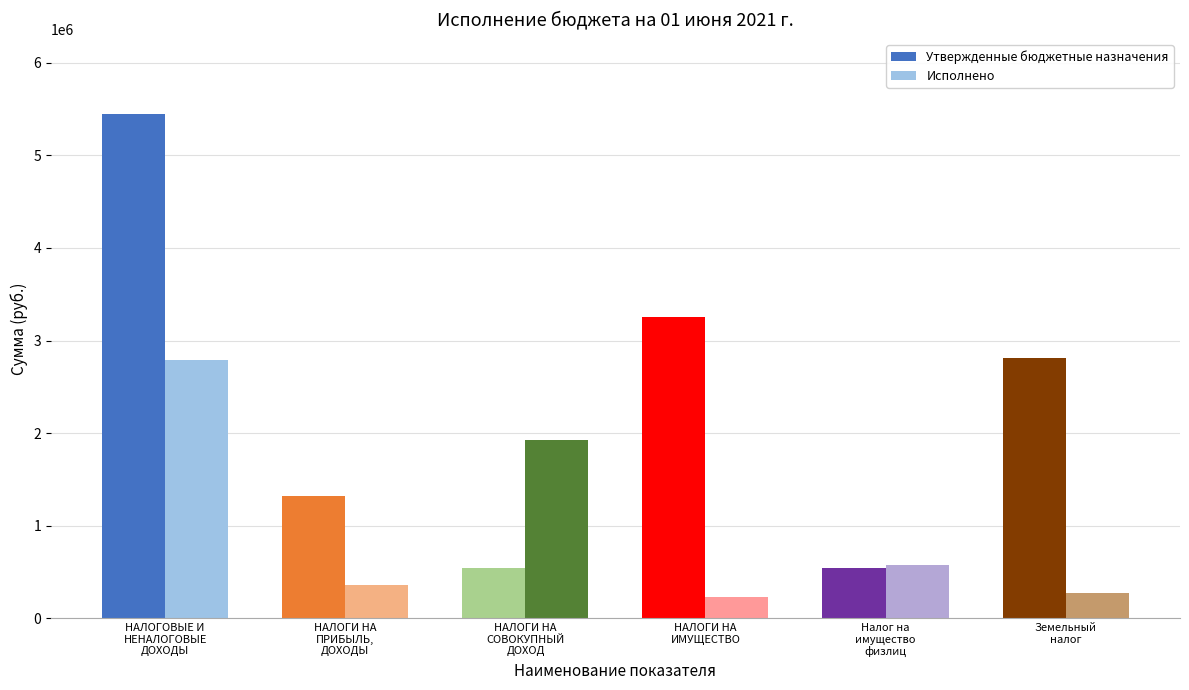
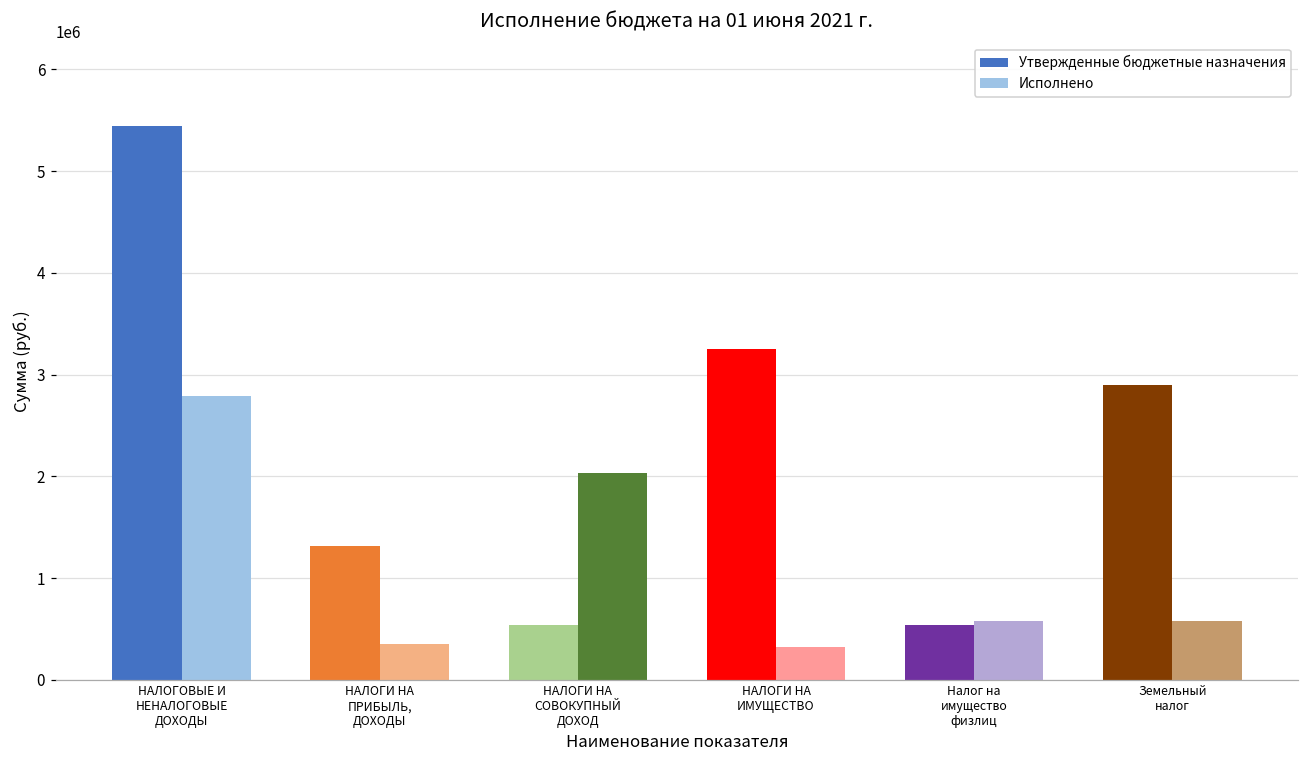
  {
    "Утвержденные бюджетные назначения": {
      "НАЛОГОВЫЕ И НЕНАЛОГОВЫЕ ДОХОДЫ": 5400000,
      "НАЛОГИ НА ПРИБЫЛЬ, ДОХОДЫ": 1300000,
      "НАЛОГИ НА СОВОКУПНЫЙ ДОХОД": 500000,
      "НАЛОГИ НА ИМУЩЕСТВО": 3300000,
      "Налог на имущество физлиц": 500000,
-     "Земельный налог": 2800000
+     "Земельный налог": 2900000
    },
    "Исполнено": {
      "НАЛОГОВЫЕ И НЕНАЛОГОВЫЕ ДОХОДЫ": 2800000,
      "НАЛОГИ НА ПРИБЫЛЬ, ДОХОДЫ": 400000,
-     "НАЛОГИ НА СОВОКУПНЫЙ ДОХОД": 1900000,
-     "НАЛОГИ НА ИМУЩЕСТВО": 200000,
+     "НАЛОГИ НА СОВОКУПНЫЙ ДОХОД": 2000000,
+     "НАЛОГИ НА ИМУЩЕСТВО": 300000,
      "Налог на имущество физлиц": 600000,
-     "Земельный налог": 300000
+     "Земельный налог": 600000
    }
  }
